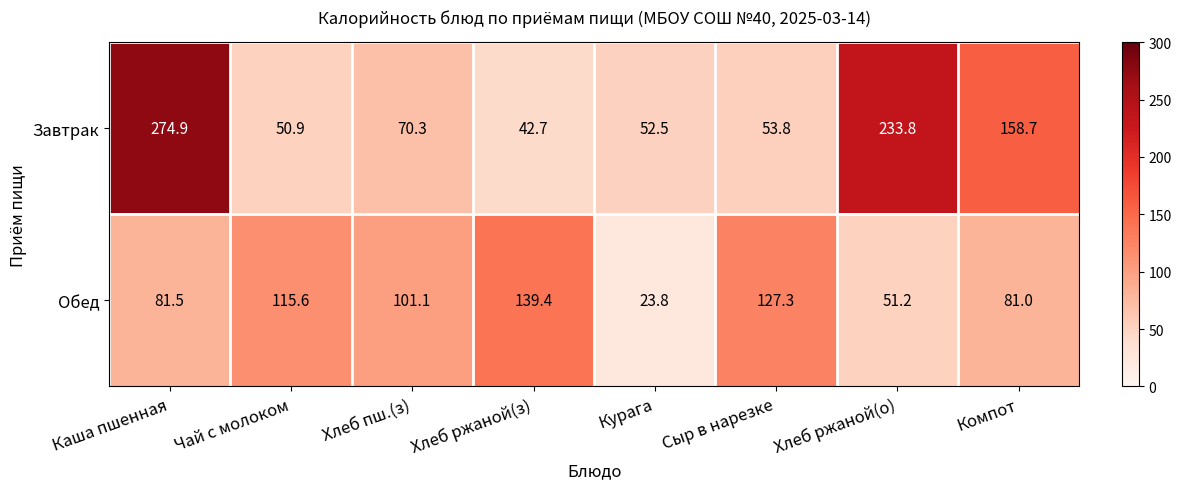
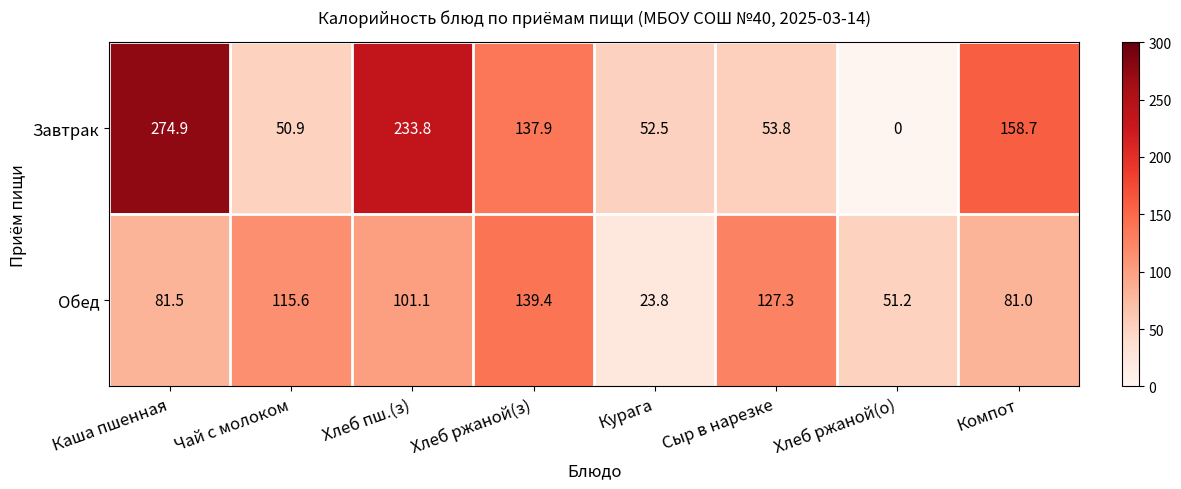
  {
    "Завтрак": {
      "Каша пшенная": 274.9,
      "Чай с молоком": 50.9,
-     "Хлеб пш.(з)": 70.3,
-     "Хлеб ржаной(з)": 42.7,
+     "Хлеб пш.(з)": 233.8,
+     "Хлеб ржаной(з)": 137.9,
      "Курага": 52.5,
      "Сыр в нарезке": 53.8,
-     "Хлеб ржаной(о)": 233.8,
+     "Хлеб ржаной(о)": 0,
      "Компот": 158.7
    },
    "Обед": {
      "Каша пшенная": 81.5,
      "Чай с молоком": 115.6,
      "Хлеб пш.(з)": 101.1,
      "Хлеб ржаной(з)": 139.4,
      "Курага": 23.8,
      "Сыр в нарезке": 127.3,
      "Хлеб ржаной(о)": 51.2,
      "Компот": 81.0
    }
  }
